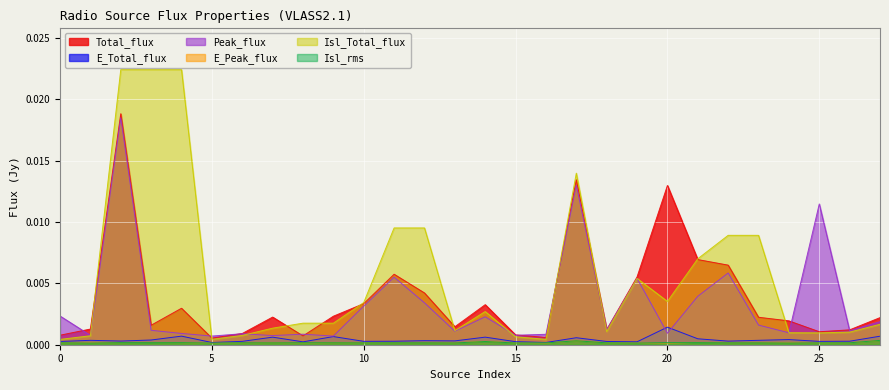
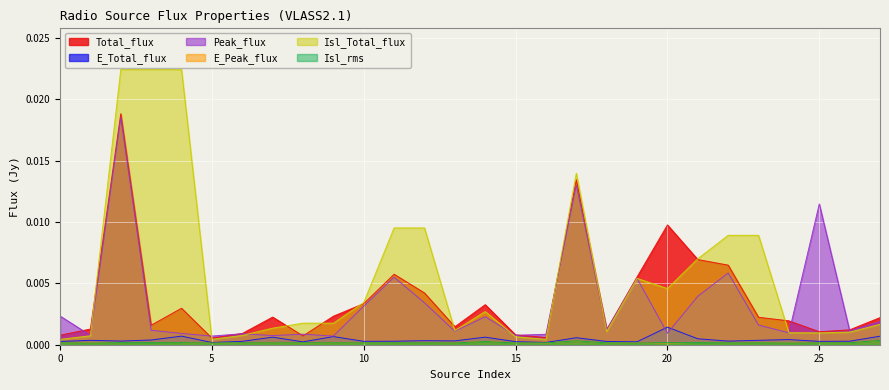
  {
    "Total_flux": {
      "0": 0.0008,
-     "20": 0.0130
+     "20": 0.0098
    },
    "E_Total_flux": {
      "20": 0.0014
    },
    "Peak_flux": {
      "0": 0.0023,
      "20": 0.0009,
      "25": 0.0115
    },
    "Isl_Total_flux": {
-     "20": 0.0035
+     "20": 0.0046
    }
  }
